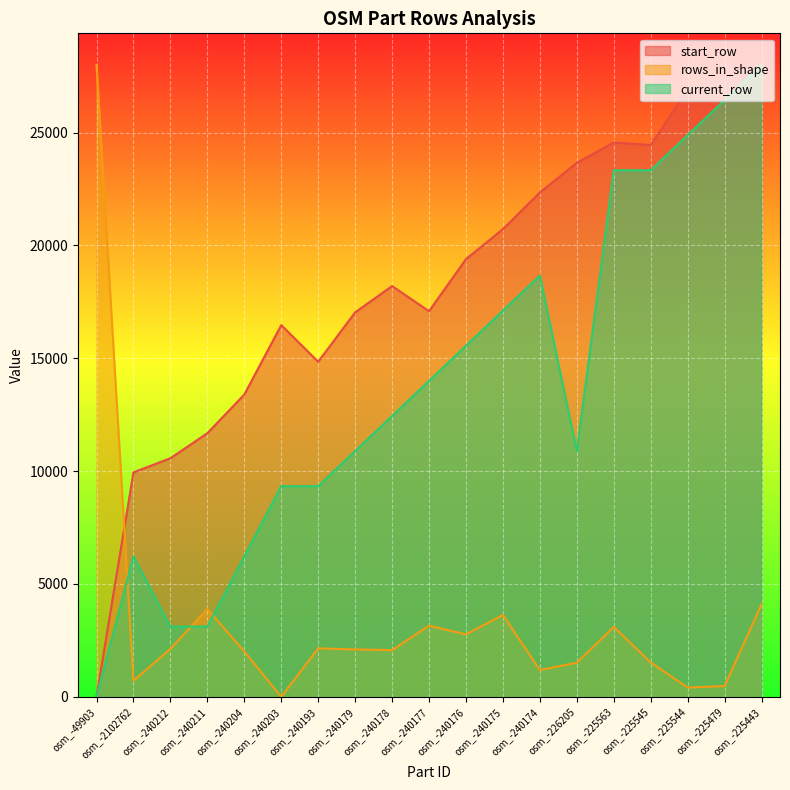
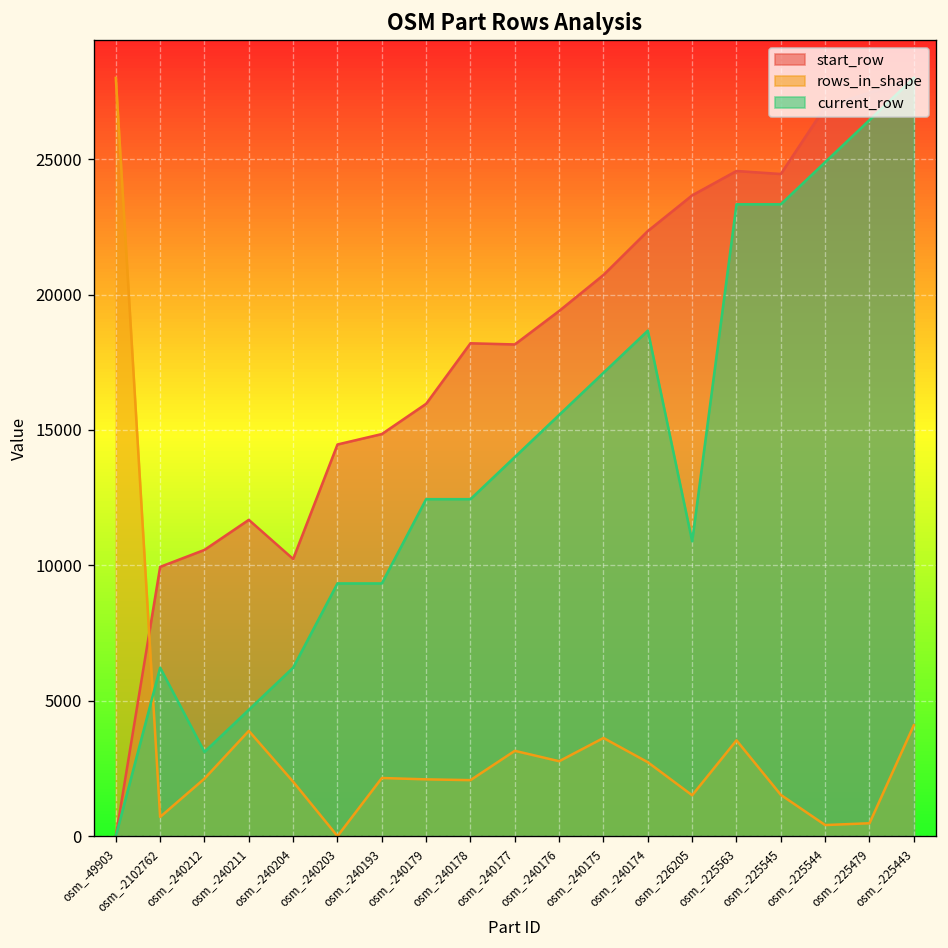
  {
    "start_row": {
      "osm_-2102762": 9900,
      "osm_-240212": 10600,
      "osm_-240211": 11700,
-     "osm_-240204": 13400,
-     "osm_-240203": 16500,
+     "osm_-240204": 10200,
+     "osm_-240203": 14500,
      "osm_-240193": 14800,
-     "osm_-240179": 17000,
+     "osm_-240179": 16000,
      "osm_-240178": 18200,
-     "osm_-240177": 17100,
+     "osm_-240177": 18200,
      "osm_-240176": 19400,
      "osm_-240175": 20700,
      "osm_-240174": 22300,
      "osm_-226205": 23700,
      "osm_-225563": 24600,
      "osm_-225545": 24500
    },
    "rows_in_shape": {
      "osm_-49903": 28000,
      "osm_-2102762": 700,
      "osm_-240212": 2100,
      "osm_-240211": 3900,
      "osm_-240204": 2000,
      "osm_-240203": 0,
      "osm_-240193": 2100,
      "osm_-240179": 2100,
      "osm_-240178": 2100,
      "osm_-240177": 3200,
      "osm_-240176": 2800,
      "osm_-240175": 3600,
-     "osm_-240174": 1200,
+     "osm_-240174": 2700,
      "osm_-226205": 1500,
-     "osm_-225563": 3100,
+     "osm_-225563": 3500,
      "osm_-225545": 1500,
      "osm_-225544": 400,
      "osm_-225479": 500,
      "osm_-225443": 4100
    },
    "current_row": {
      "osm_-2102762": 6200,
      "osm_-240212": 3100,
-     "osm_-240211": 3100,
+     "osm_-240211": 4700,
      "osm_-240204": 6200,
      "osm_-240203": 9300,
      "osm_-240193": 9300,
-     "osm_-240179": 10900,
+     "osm_-240179": 12400,
      "osm_-240178": 12400,
      "osm_-240177": 14000,
      "osm_-240176": 15600,
      "osm_-240175": 17100,
      "osm_-240174": 18700,
      "osm_-226205": 10900,
      "osm_-225563": 23300,
      "osm_-225545": 23300,
      "osm_-225544": 24900
    }
  }
